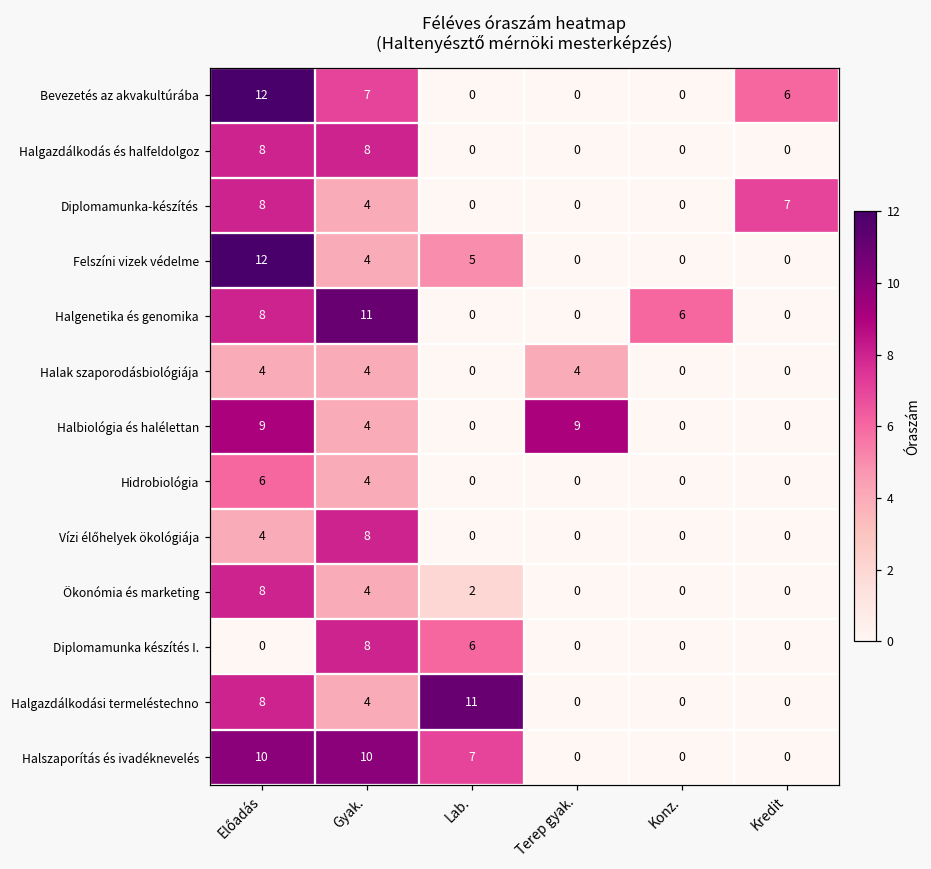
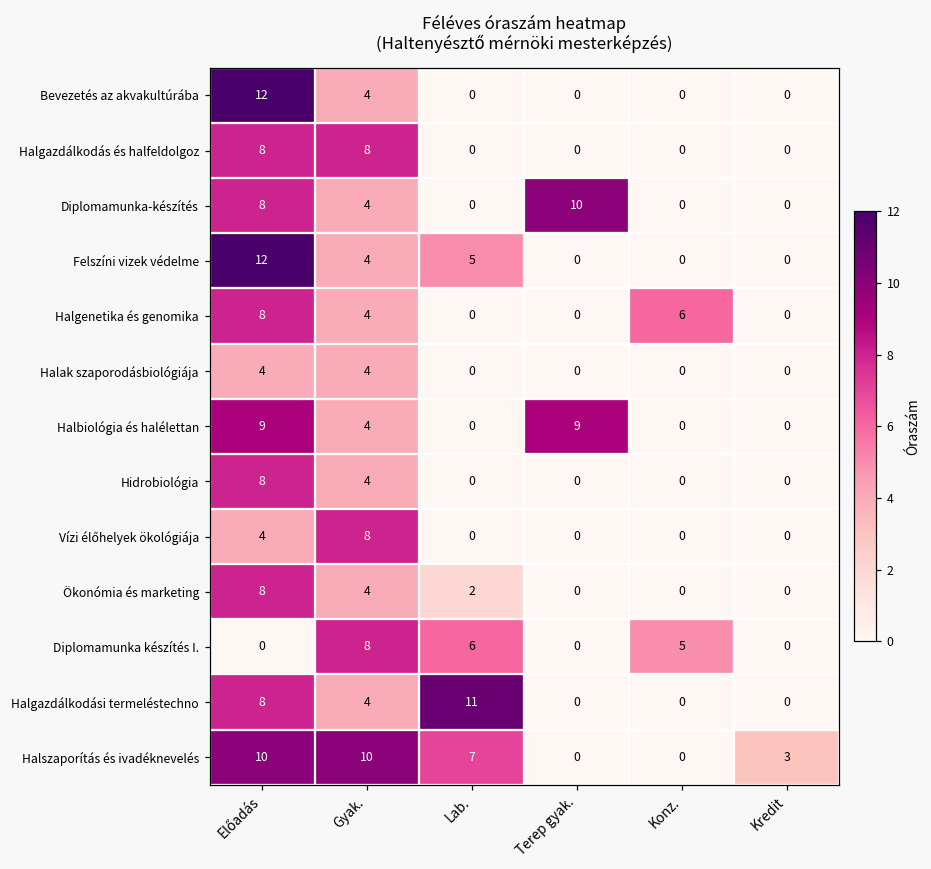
  {
    "Bevezetés az akvakultúrába": {
      "Előadás": 12,
-     "Gyak.": 7,
+     "Gyak.": 4,
      "Lab.": 0,
      "Terep gyak.": 0,
      "Konz.": 0,
-     "Kredit": 6
+     "Kredit": 0
    },
    "Halgazdálkodás és halfeldolgoz": {
      "Előadás": 8,
      "Gyak.": 8,
      "Lab.": 0,
      "Terep gyak.": 0,
      "Konz.": 0,
      "Kredit": 0
    },
    "Diplomamunka-készítés": {
      "Előadás": 8,
      "Gyak.": 4,
      "Lab.": 0,
-     "Terep gyak.": 0,
+     "Terep gyak.": 10,
      "Konz.": 0,
-     "Kredit": 7
+     "Kredit": 0
    },
    "Felszíni vizek védelme": {
      "Előadás": 12,
      "Gyak.": 4,
      "Lab.": 5,
      "Terep gyak.": 0,
      "Konz.": 0,
      "Kredit": 0
    },
    "Halgenetika és genomika": {
      "Előadás": 8,
-     "Gyak.": 11,
+     "Gyak.": 4,
      "Lab.": 0,
      "Terep gyak.": 0,
      "Konz.": 6,
      "Kredit": 0
    },
    "Halak szaporodásbiológiája": {
      "Előadás": 4,
      "Gyak.": 4,
      "Lab.": 0,
-     "Terep gyak.": 4,
+     "Terep gyak.": 0,
      "Konz.": 0,
      "Kredit": 0
    },
    "Halbiológia és halélettan": {
      "Előadás": 9,
      "Gyak.": 4,
      "Lab.": 0,
      "Terep gyak.": 9,
      "Konz.": 0,
      "Kredit": 0
    },
    "Hidrobiológia": {
-     "Előadás": 6,
+     "Előadás": 8,
      "Gyak.": 4,
      "Lab.": 0,
      "Terep gyak.": 0,
      "Konz.": 0,
      "Kredit": 0
    },
    "Vízi élőhelyek ökológiája": {
      "Előadás": 4,
      "Gyak.": 8,
      "Lab.": 0,
      "Terep gyak.": 0,
      "Konz.": 0,
      "Kredit": 0
    },
    "Ökonómia és marketing": {
      "Előadás": 8,
      "Gyak.": 4,
      "Lab.": 2,
      "Terep gyak.": 0,
      "Konz.": 0,
      "Kredit": 0
    },
    "Diplomamunka készítés I.": {
      "Előadás": 0,
      "Gyak.": 8,
      "Lab.": 6,
      "Terep gyak.": 0,
-     "Konz.": 0,
+     "Konz.": 5,
      "Kredit": 0
    },
    "Halgazdálkodási termeléstechno": {
      "Előadás": 8,
      "Gyak.": 4,
      "Lab.": 11,
      "Terep gyak.": 0,
      "Konz.": 0,
      "Kredit": 0
    },
    "Halszaporítás és ivadéknevelés": {
      "Előadás": 10,
      "Gyak.": 10,
      "Lab.": 7,
      "Terep gyak.": 0,
      "Konz.": 0,
-     "Kredit": 0
+     "Kredit": 3
    }
  }
